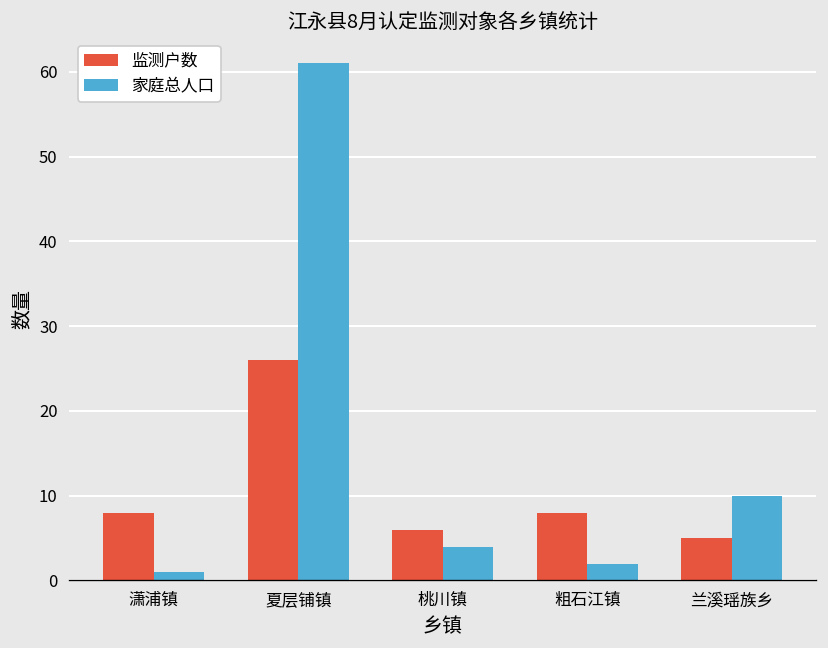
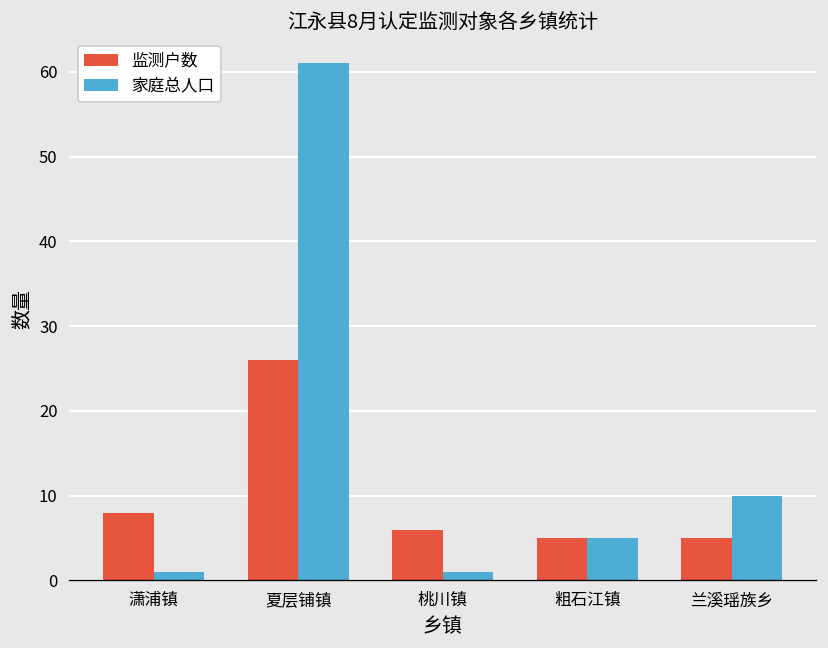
  {
    "监测户数": {
      "潇浦镇": 8,
      "夏层铺镇": 26,
      "桃川镇": 6,
-     "粗石江镇": 8,
+     "粗石江镇": 5,
      "兰溪瑶族乡": 5
    },
    "家庭总人口": {
      "潇浦镇": 1,
      "夏层铺镇": 61,
-     "桃川镇": 4,
-     "粗石江镇": 2,
+     "桃川镇": 1,
+     "粗石江镇": 5,
      "兰溪瑶族乡": 10
    }
  }
